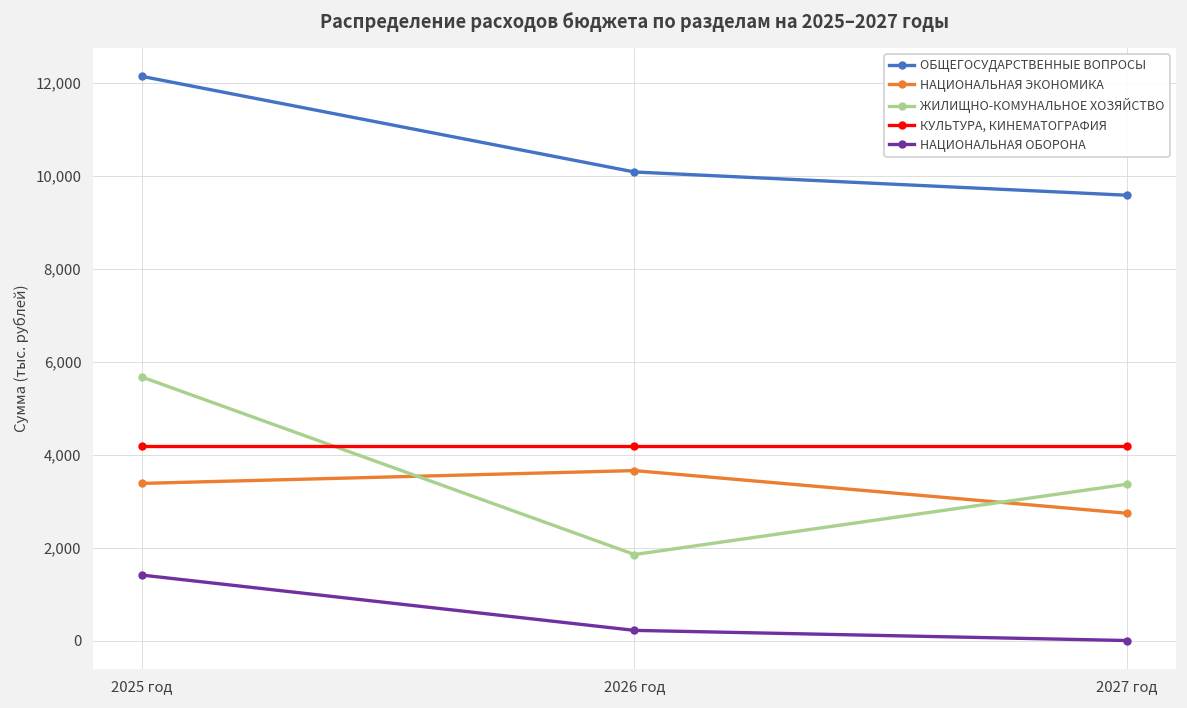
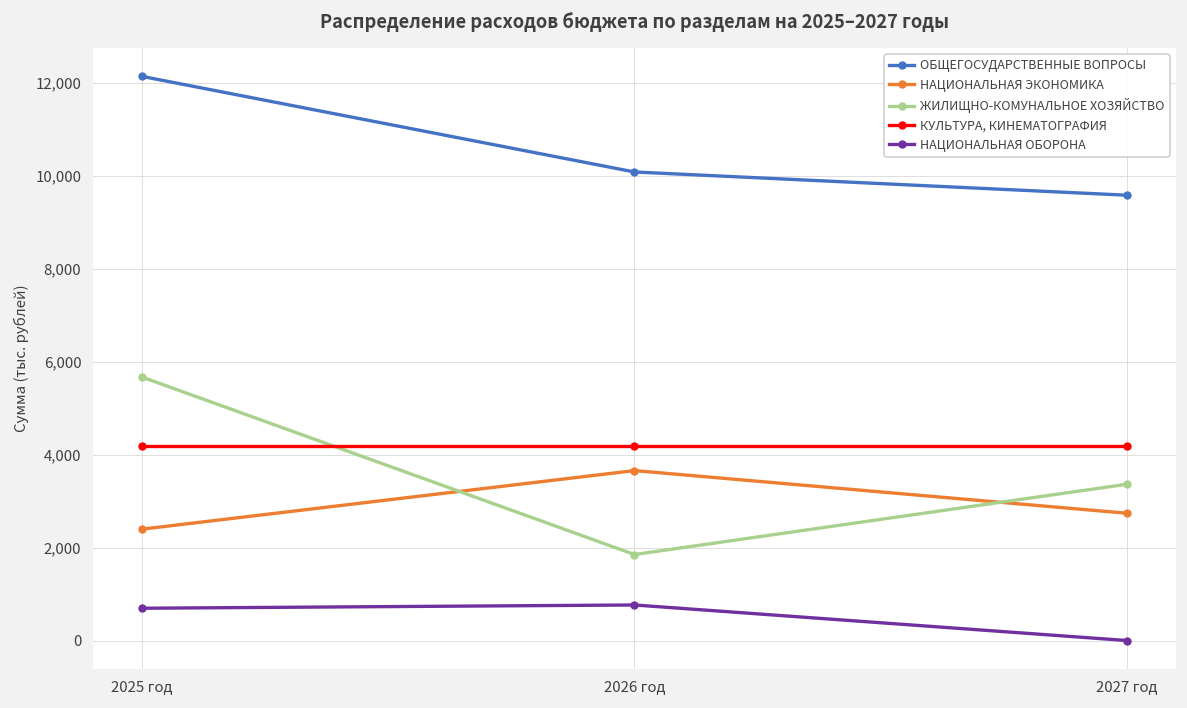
  {
    "ОБЩЕГОСУДАРСТВЕННЫЕ ВОПРОСЫ": {
      "2025 год": "12,100",
      "2026 год": "10,100",
      "2027 год": "9,600"
    },
    "НАЦИОНАЛЬНАЯ ЭКОНОМИКА": {
-     "2025 год": "3,400",
+     "2025 год": "2,400",
      "2026 год": "3,700",
      "2027 год": "2,700"
    },
    "ЖИЛИЩНО-КОМУНАЛЬНОЕ ХОЗЯЙСТВО": {
      "2025 год": "5,700",
      "2026 год": "1,900",
      "2027 год": "3,400"
    },
    "КУЛЬТУРА, КИНЕМАТОГРАФИЯ": {
      "2025 год": "4,200",
      "2026 год": "4,200",
      "2027 год": "4,200"
    },
    "НАЦИОНАЛЬНАЯ ОБОРОНА": {
-     "2025 год": "1,400",
-     "2026 год": "200",
+     "2025 год": "700",
+     "2026 год": "800",
      "2027 год": "0"
    }
  }
